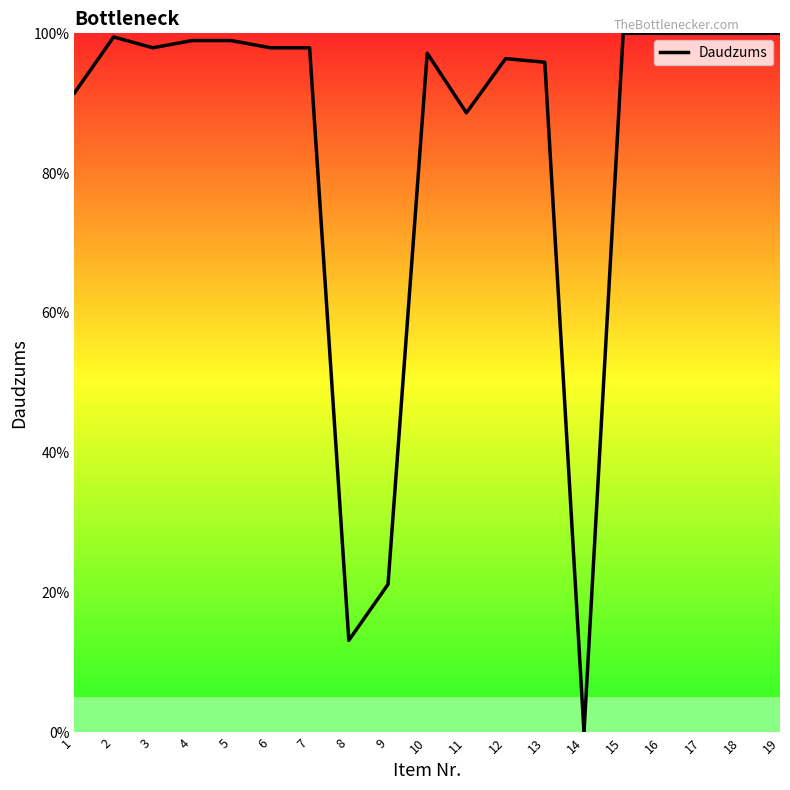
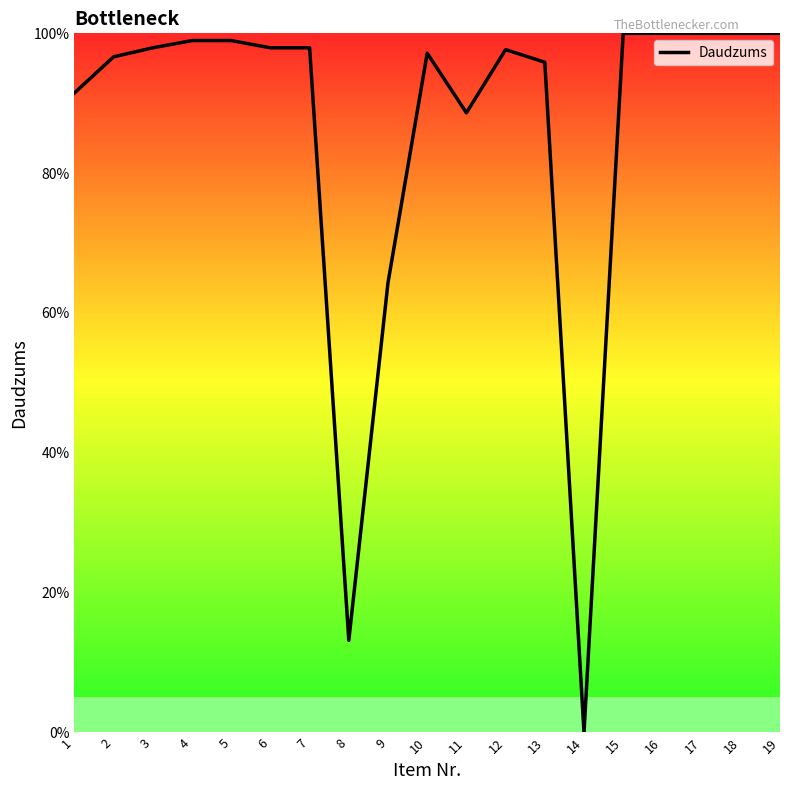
  {
    "1": "91%",
-   "2": "99%",
+   "2": "97%",
    "3": "98%",
    "4": "99%",
    "5": "99%",
    "6": "98%",
    "7": "98%",
    "8": "13%",
-   "9": "21%",
+   "9": "64%",
    "10": "97%",
    "11": "89%",
-   "12": "96%",
+   "12": "98%",
    "13": "96%",
    "14": "0%",
    "15": "100%",
    "16": "100%",
    "17": "100%",
    "18": "100%",
    "19": "100%"
  }
